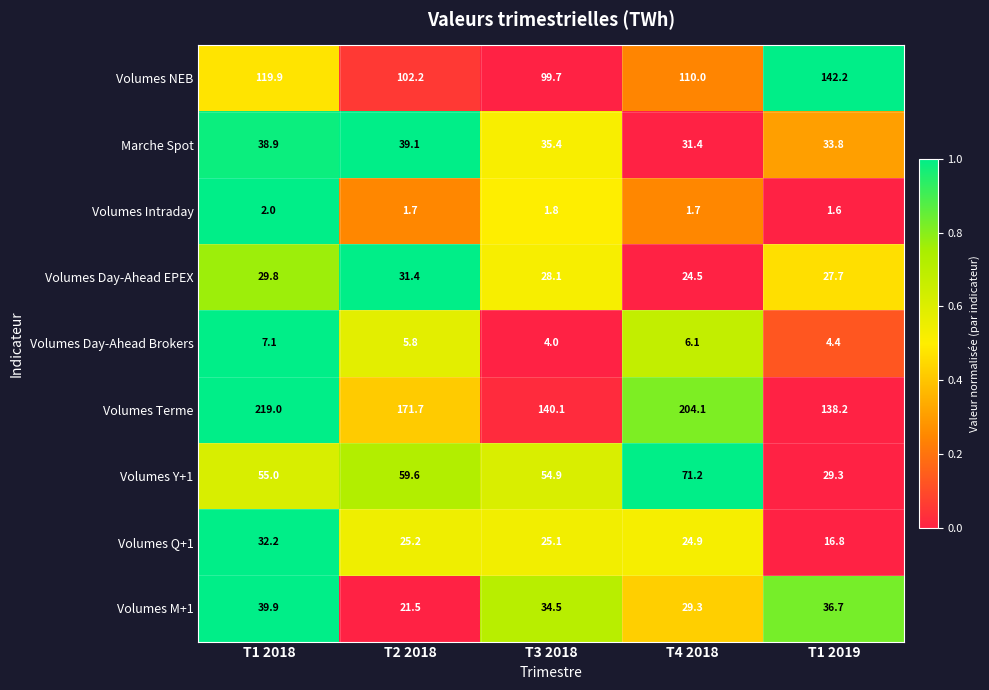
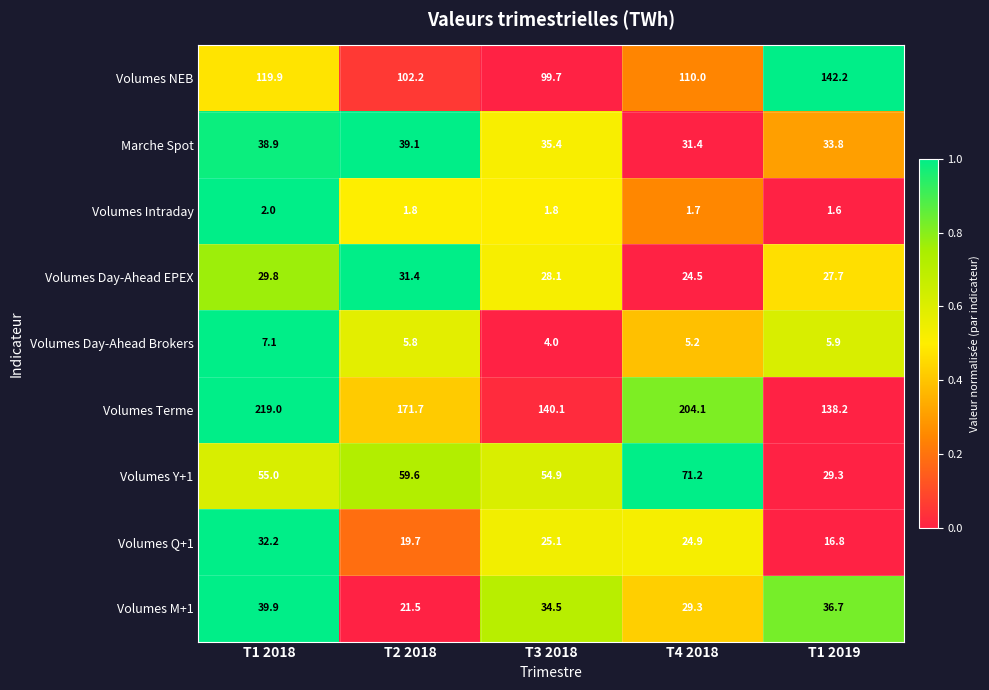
  {
    "Volumes NEB": {
      "T1 2018": 119.9,
      "T2 2018": 102.2,
      "T3 2018": 99.7,
      "T4 2018": 110.0,
      "T1 2019": 142.2
    },
    "Marche Spot": {
      "T1 2018": 38.9,
      "T2 2018": 39.1,
      "T3 2018": 35.4,
      "T4 2018": 31.4,
      "T1 2019": 33.8
    },
    "Volumes Intraday": {
      "T1 2018": 2.0,
-     "T2 2018": 1.7,
+     "T2 2018": 1.8,
      "T3 2018": 1.8,
      "T4 2018": 1.7,
      "T1 2019": 1.6
    },
    "Volumes Day-Ahead EPEX": {
      "T1 2018": 29.8,
      "T2 2018": 31.4,
      "T3 2018": 28.1,
      "T4 2018": 24.5,
      "T1 2019": 27.7
    },
    "Volumes Day-Ahead Brokers": {
      "T1 2018": 7.1,
      "T2 2018": 5.8,
      "T3 2018": 4.0,
-     "T4 2018": 6.1,
-     "T1 2019": 4.4
+     "T4 2018": 5.2,
+     "T1 2019": 5.9
    },
    "Volumes Terme": {
      "T1 2018": 219.0,
      "T2 2018": 171.7,
      "T3 2018": 140.1,
      "T4 2018": 204.1,
      "T1 2019": 138.2
    },
    "Volumes Y+1": {
      "T1 2018": 55.0,
      "T2 2018": 59.6,
      "T3 2018": 54.9,
      "T4 2018": 71.2,
      "T1 2019": 29.3
    },
    "Volumes Q+1": {
      "T1 2018": 32.2,
-     "T2 2018": 25.2,
+     "T2 2018": 19.7,
      "T3 2018": 25.1,
      "T4 2018": 24.9,
      "T1 2019": 16.8
    },
    "Volumes M+1": {
      "T1 2018": 39.9,
      "T2 2018": 21.5,
      "T3 2018": 34.5,
      "T4 2018": 29.3,
      "T1 2019": 36.7
    }
  }
